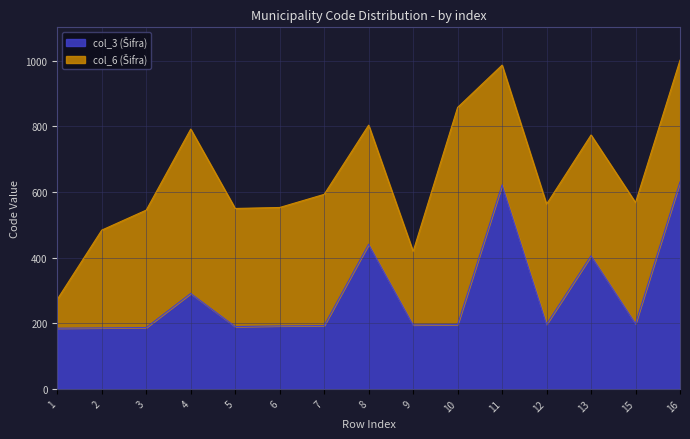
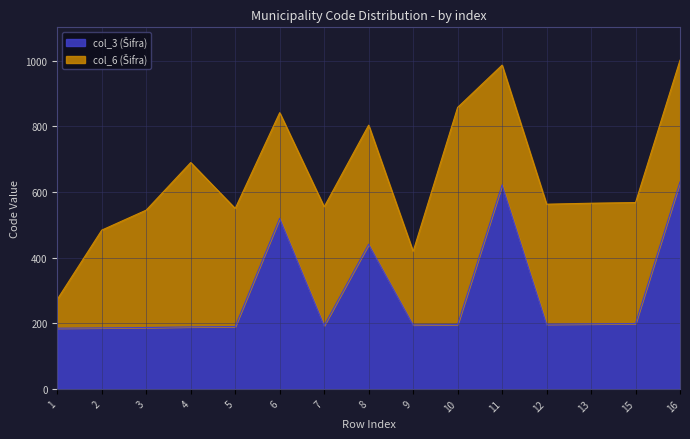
  {
    "col_3 (Šifra)": {
      "1": 190,
      "2": 190,
      "3": 190,
-     "4": 290,
+     "4": 190,
      "5": 190,
-     "6": 190,
+     "6": 520,
      "7": 190,
      "8": 440,
      "9": 200,
      "10": 200,
      "11": 620,
      "12": 200,
-     "13": 410,
+     "13": 200,
      "15": 200,
      "16": 630
    },
    "col_6 (Šifra)": {
      "1": 90,
      "2": 300,
      "3": 360,
      "4": 500,
      "5": 360,
-     "6": 360,
-     "7": 400,
+     "6": 320,
+     "7": 360,
      "8": 360,
      "9": 220,
      "10": 660,
      "11": 370,
      "12": 370,
      "13": 370,
      "15": 370,
      "16": 370
    }
  }
